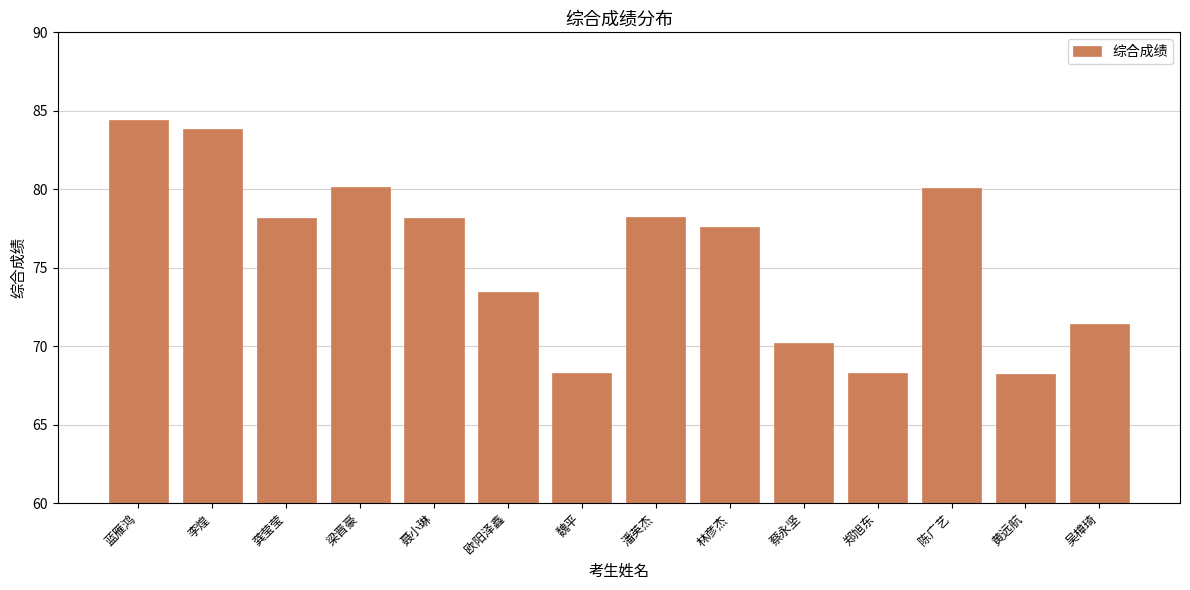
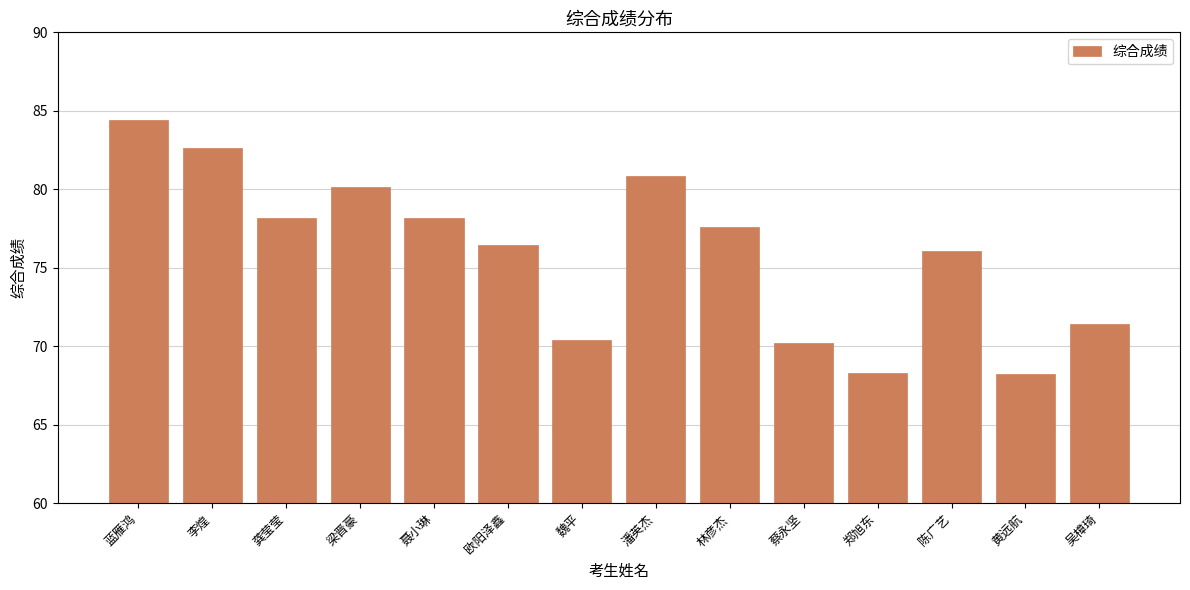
  {
    "蓝雁鸿": 84.4,
-   "李煌": 83.9,
+   "李煌": 82.7,
    "龚莹莹": 78.2,
    "梁晋豪": 80.2,
    "聂小琳": 78.2,
-   "欧阳泽鑫": 73.5,
-   "魏平": 68.3,
-   "潘英杰": 78.3,
+   "欧阳泽鑫": 76.5,
+   "魏平": 70.4,
+   "潘英杰": 80.8,
    "林彦杰": 77.6,
    "蔡永坚": 70.2,
    "郑旭东": 68.3,
-   "陈广艺": 80.1,
+   "陈广艺": 76.0,
    "黄远航": 68.2,
    "吴樟琦": 71.4
  }
